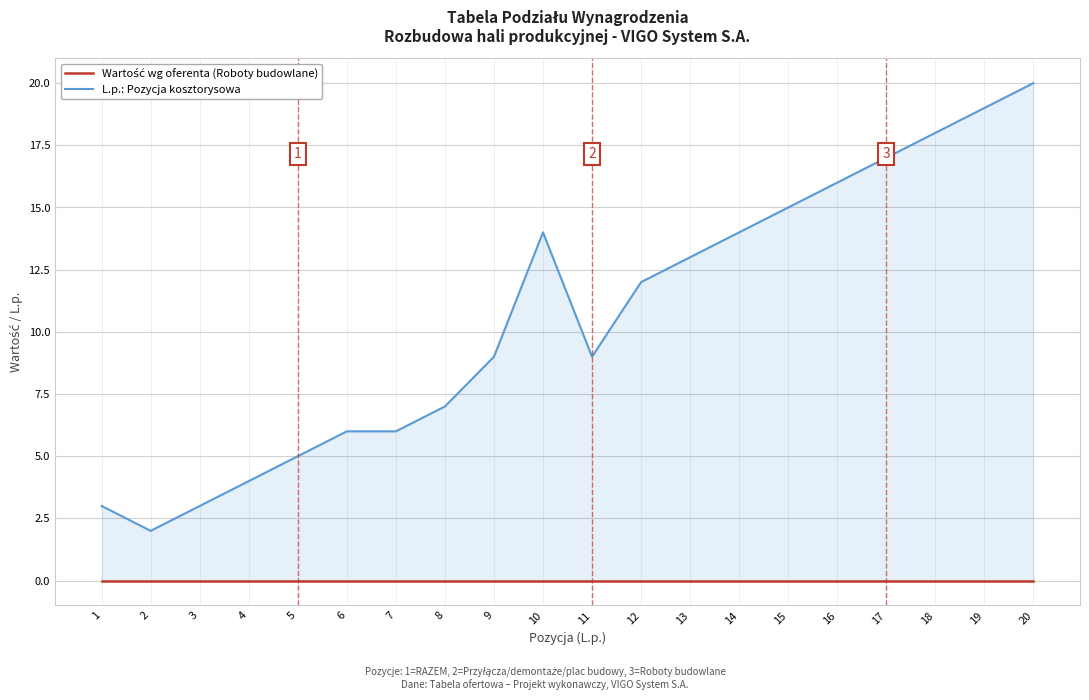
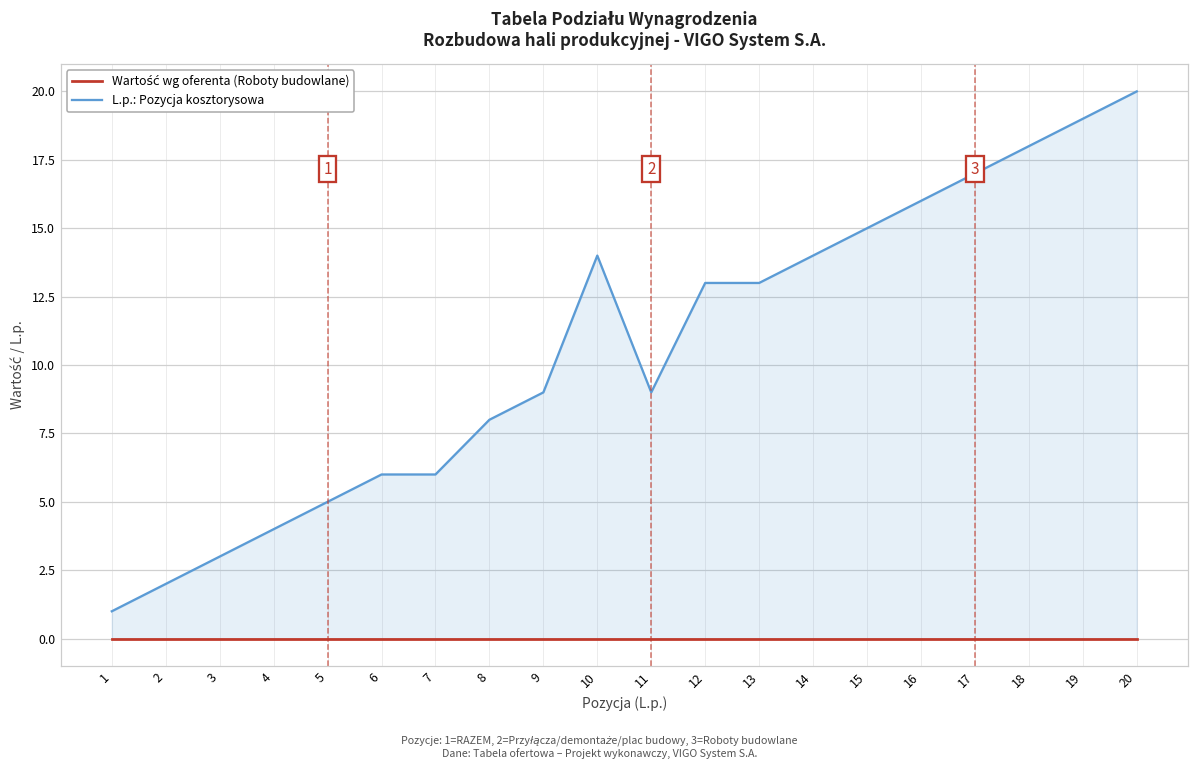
  {
    "Wartość wg oferenta (Roboty budowlane)": {
      "1": 0,
      "2": 0,
      "3": 0,
      "4": 0,
      "5": 0,
      "6": 0,
      "7": 0,
      "8": 0,
      "9": 0,
      "10": 0,
      "11": 0,
      "12": 0,
      "13": 0,
      "14": 0,
      "15": 0,
      "16": 0,
      "17": 0,
      "18": 0,
      "19": 0,
      "20": 0
    },
    "L.p.: Pozycja kosztorysowa": {
-     "1": 3,
+     "1": 1,
      "2": 2,
      "3": 3,
      "4": 4,
      "5": 5,
      "6": 6,
      "7": 6,
-     "8": 7,
+     "8": 8,
      "9": 9,
      "10": 14,
      "11": 9,
-     "12": 12,
+     "12": 13,
      "13": 13,
      "14": 14,
      "15": 15,
      "16": 16,
      "18": 18,
      "19": 19,
      "20": 20
    }
  }
